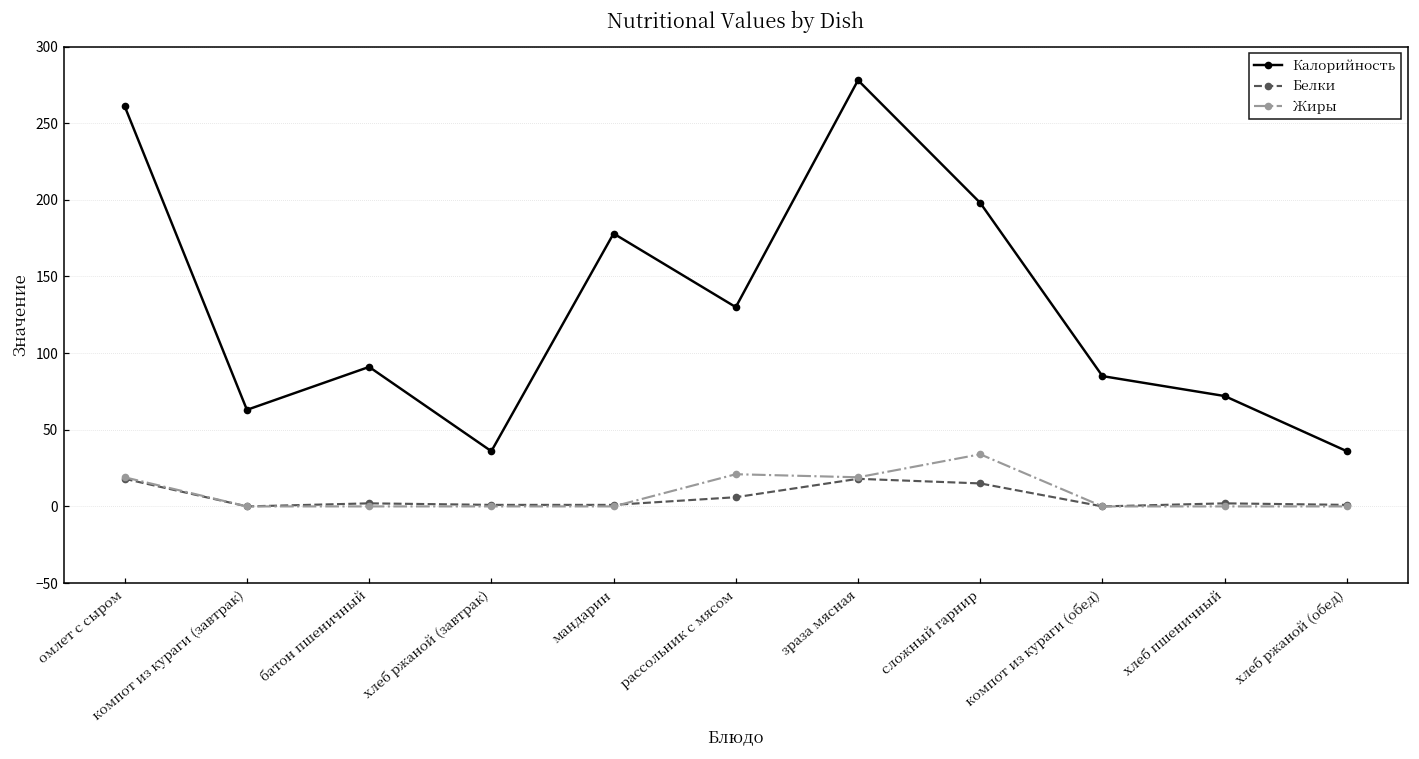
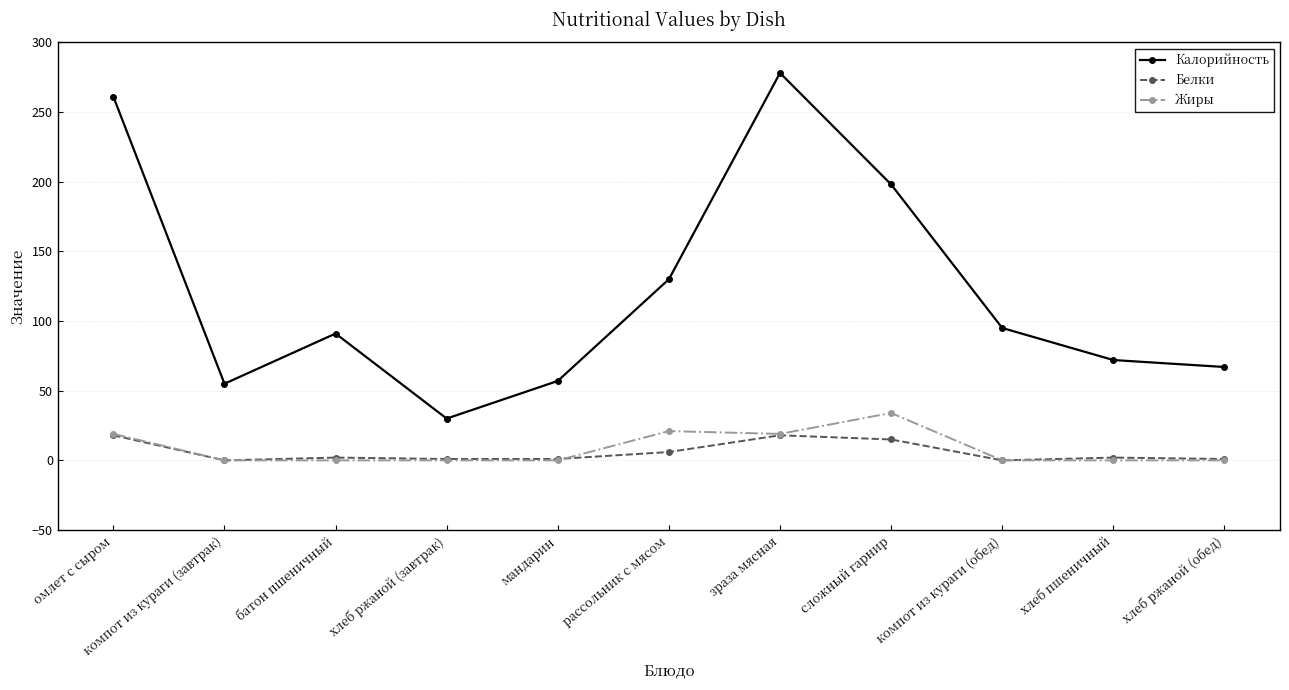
  {
    "Калорийность": {
      "омлет с сыром": 261,
-     "компот из кураги (завтрак)": 63,
+     "компот из кураги (завтрак)": 55,
      "батон пшеничный": 91,
-     "хлеб ржаной (завтрак)": 36,
-     "мандарин": 178,
+     "хлеб ржаной (завтрак)": 30,
+     "мандарин": 57,
      "рассольник с мясом": 130,
      "зраза мясная": 278,
      "сложный гарнир": 198,
-     "компот из кураги (обед)": 85,
+     "компот из кураги (обед)": 95,
      "хлеб пшеничный": 72,
-     "хлеб ржаной (обед)": 36
+     "хлеб ржаной (обед)": 67
    },
    "Белки": {
      "батон пшеничный": 2,
      "рассольник с мясом": 6,
      "сложный гарнир": 15,
      "хлеб пшеничный": 2
    },
    "Жиры": {
      "батон пшеничный": 0,
      "рассольник с мясом": 21,
      "сложный гарнир": 34,
      "хлеб пшеничный": 0
    }
  }
